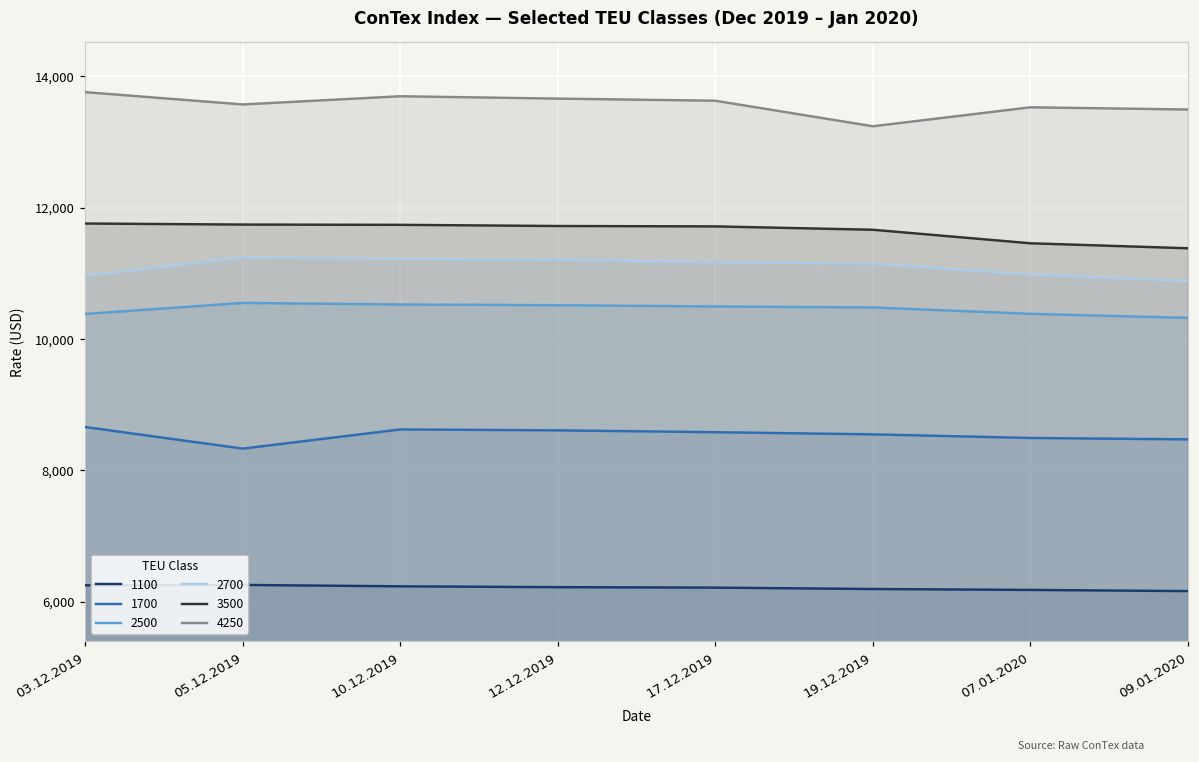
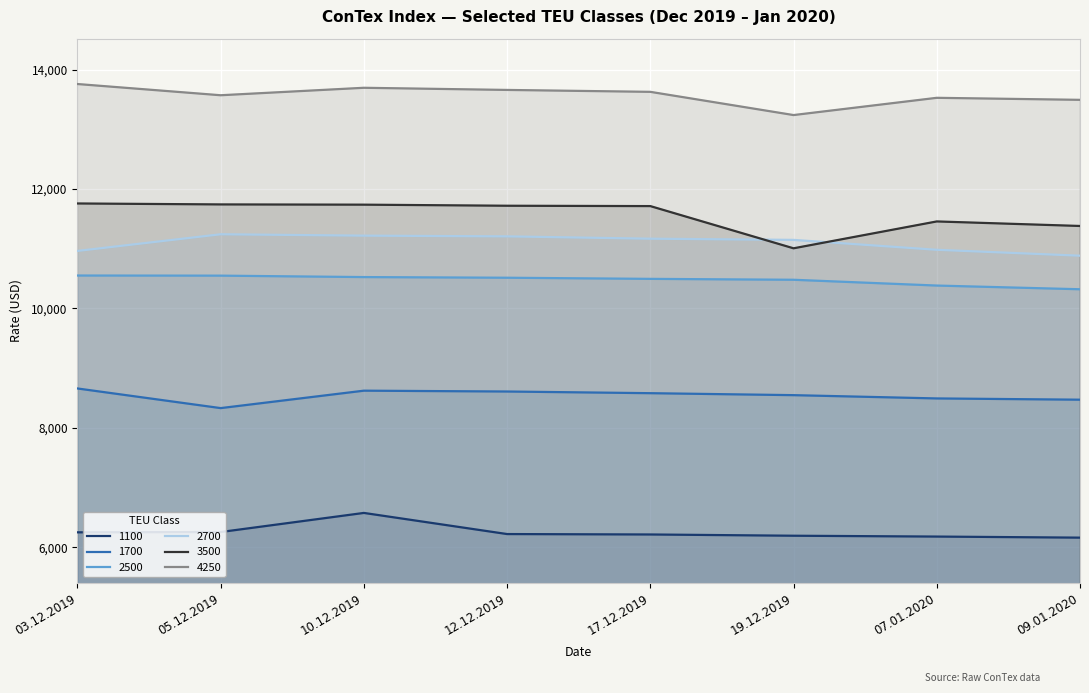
  {
    "1100": {
      "03.12.2019": "6,200",
-     "10.12.2019": "6,200",
+     "10.12.2019": "6,600",
      "12.12.2019": "6,200",
      "17.12.2019": "6,200",
      "19.12.2019": "6,200",
      "07.01.2020": "6,200",
      "09.01.2020": "6,200"
    },
    "1700": {
      "03.12.2019": "8,700",
      "05.12.2019": "8,300",
      "10.12.2019": "8,600",
      "12.12.2019": "8,600",
      "17.12.2019": "8,600",
      "19.12.2019": "8,500",
      "07.01.2020": "8,500",
      "09.01.2020": "8,500"
    },
    "2500": {
-     "03.12.2019": "10,400",
+     "03.12.2019": "10,600",
      "05.12.2019": "10,500",
      "10.12.2019": "10,500",
      "12.12.2019": "10,500",
      "17.12.2019": "10,500",
      "19.12.2019": "10,500",
      "07.01.2020": "10,400",
      "09.01.2020": "10,300"
    },
    "2700": {
      "03.12.2019": "11,000",
      "05.12.2019": "11,200",
      "10.12.2019": "11,200",
      "12.12.2019": "11,200",
      "17.12.2019": "11,200",
      "19.12.2019": "11,100",
      "07.01.2020": "11,000",
      "09.01.2020": "10,900"
    },
    "3500": {
      "03.12.2019": "11,800",
      "05.12.2019": "11,700",
      "10.12.2019": "11,700",
      "12.12.2019": "11,700",
      "17.12.2019": "11,700",
-     "19.12.2019": "11,700",
+     "19.12.2019": "11,000",
      "07.01.2020": "11,500",
      "09.01.2020": "11,400"
    },
    "4250": {
      "03.12.2019": "13,800",
      "05.12.2019": "13,600",
      "10.12.2019": "13,700",
      "12.12.2019": "13,700",
      "17.12.2019": "13,600",
      "19.12.2019": "13,200",
      "07.01.2020": "13,500",
      "09.01.2020": "13,500"
    }
  }
